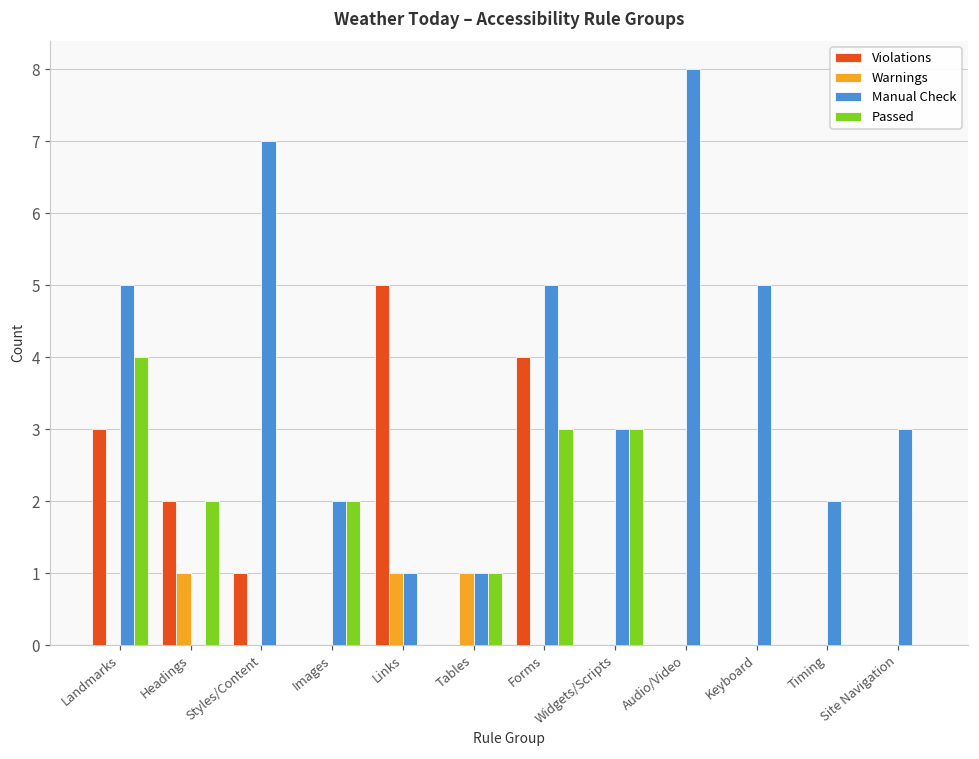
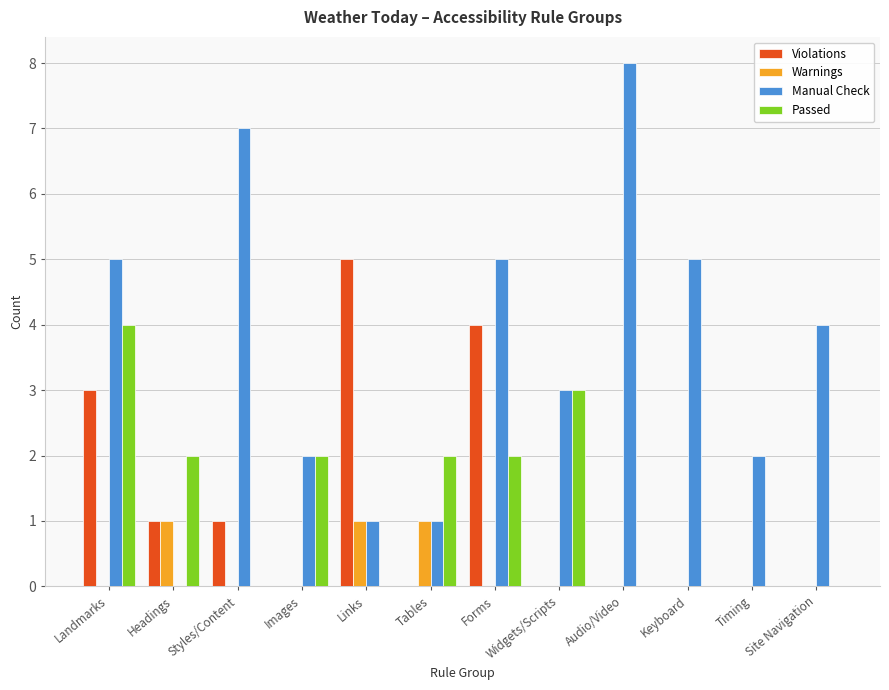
  {
    "Violations": {
      "Landmarks": 3,
-     "Headings": 2,
+     "Headings": 1,
      "Styles/Content": 1,
      "Images": 0,
      "Links": 5,
      "Tables": 0,
      "Forms": 4,
      "Widgets/Scripts": 0,
      "Audio/Video": 0,
      "Keyboard": 0,
      "Timing": 0,
      "Site Navigation": 0
    },
    "Warnings": {
      "Landmarks": 0,
      "Headings": 1,
      "Styles/Content": 0,
      "Images": 0,
      "Links": 1,
      "Tables": 1,
      "Forms": 0,
      "Widgets/Scripts": 0,
      "Audio/Video": 0,
      "Keyboard": 0,
      "Timing": 0,
      "Site Navigation": 0
    },
    "Manual Check": {
      "Landmarks": 5,
      "Headings": 0,
      "Styles/Content": 7,
      "Images": 2,
      "Links": 1,
      "Tables": 1,
      "Forms": 5,
      "Widgets/Scripts": 3,
      "Audio/Video": 8,
      "Keyboard": 5,
      "Timing": 2,
-     "Site Navigation": 3
+     "Site Navigation": 4
    },
    "Passed": {
      "Landmarks": 4,
      "Headings": 2,
      "Styles/Content": 0,
      "Images": 2,
      "Links": 0,
-     "Tables": 1,
-     "Forms": 3,
+     "Tables": 2,
+     "Forms": 2,
      "Widgets/Scripts": 3,
      "Audio/Video": 0,
      "Keyboard": 0,
      "Timing": 0,
      "Site Navigation": 0
    }
  }
